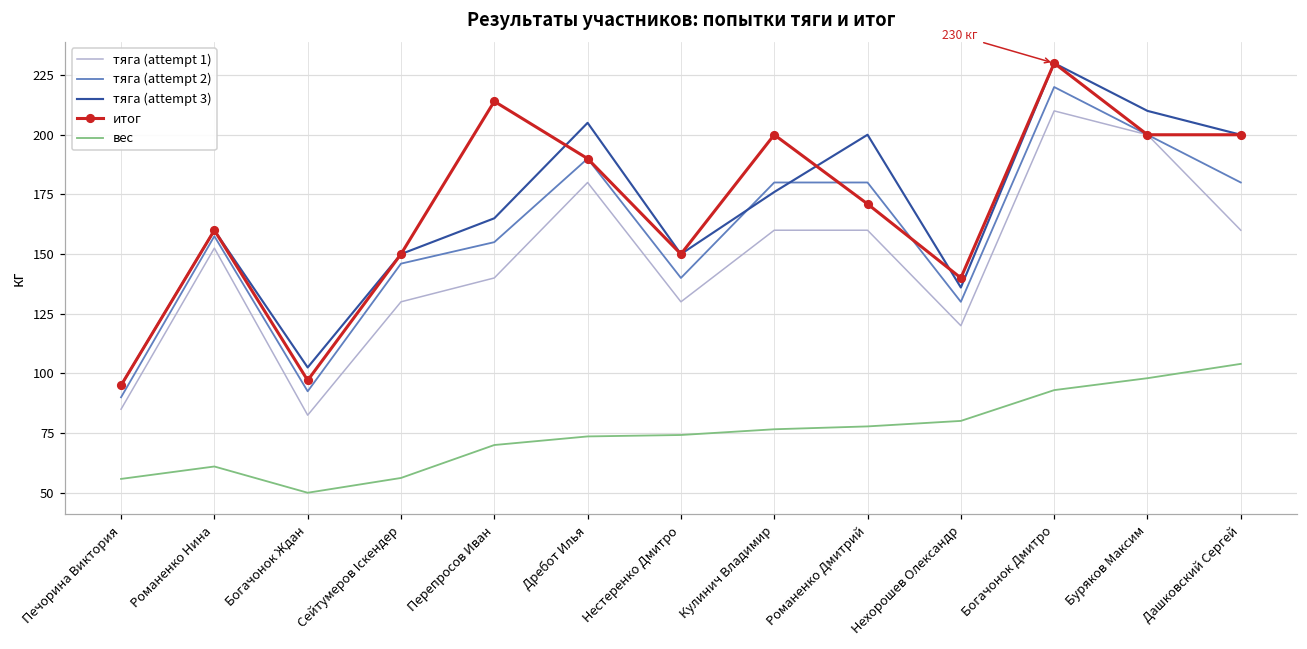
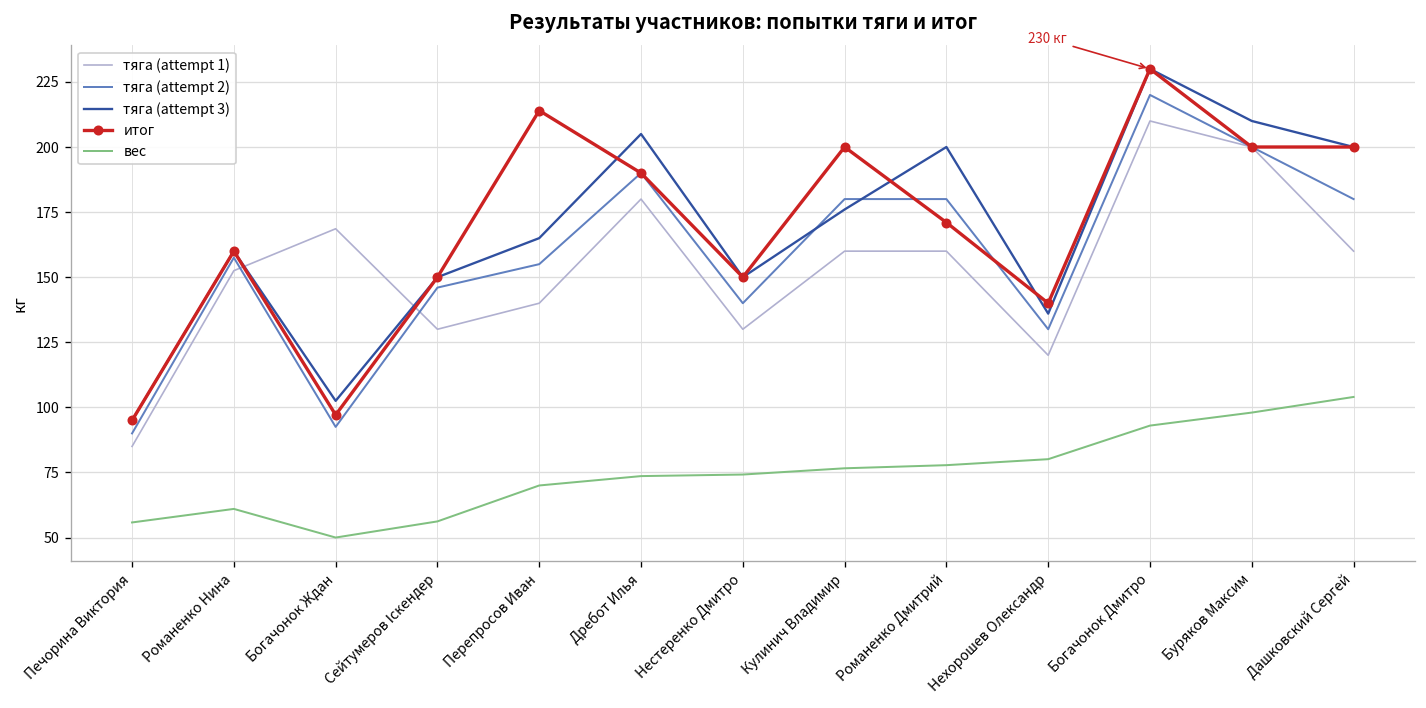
  {
    "тяга (attempt 1)": {
      "Печорина Виктория": 85,
      "Романенко Нина": 153,
-     "Богачонок Ждан": 83,
+     "Богачонок Ждан": 169,
      "Сейтумеров Іскендер": 130,
      "Перепросов Иван": 140,
      "Дребот Илья": 180,
      "Нестеренко Дмитро": 130,
      "Кулинич Владимир": 160,
      "Романенко Дмитрий": 160,
      "Нехорошев Олександр": 120,
      "Богачонок Дмитро": 210,
      "Дашковский Сергей": 160
    },
    "тяга (attempt 2)": {
      "Печорина Виктория": 90,
      "Романенко Нина": 158,
      "Богачонок Ждан": 93,
      "Сейтумеров Іскендер": 146,
      "Перепросов Иван": 155,
      "Нестеренко Дмитро": 140,
      "Кулинич Владимир": 180,
      "Романенко Дмитрий": 180,
      "Нехорошев Олександр": 130,
      "Богачонок Дмитро": 220,
      "Дашковский Сергей": 180
    },
    "тяга (attempt 3)": {
      "Богачонок Ждан": 103,
      "Перепросов Иван": 165,
      "Дребот Илья": 205,
      "Кулинич Владимир": 176,
      "Романенко Дмитрий": 200,
      "Нехорошев Олександр": 136,
      "Буряков Максим": 210
    },
    "итог": {
      "Богачонок Ждан": 97,
      "Перепросов Иван": 214,
      "Кулинич Владимир": 200,
      "Романенко Дмитрий": 171,
      "Нехорошев Олександр": 140
    },
    "вес": {
      "Печорина Виктория": 56,
      "Романенко Нина": 61,
      "Богачонок Ждан": 50,
      "Сейтумеров Іскендер": 56,
      "Перепросов Иван": 70,
      "Дребот Илья": 74,
      "Нестеренко Дмитро": 74,
      "Кулинич Владимир": 77,
      "Романенко Дмитрий": 78,
      "Нехорошев Олександр": 80,
      "Богачонок Дмитро": 93,
      "Буряков Максим": 98,
      "Дашковский Сергей": 104
    }
  }
